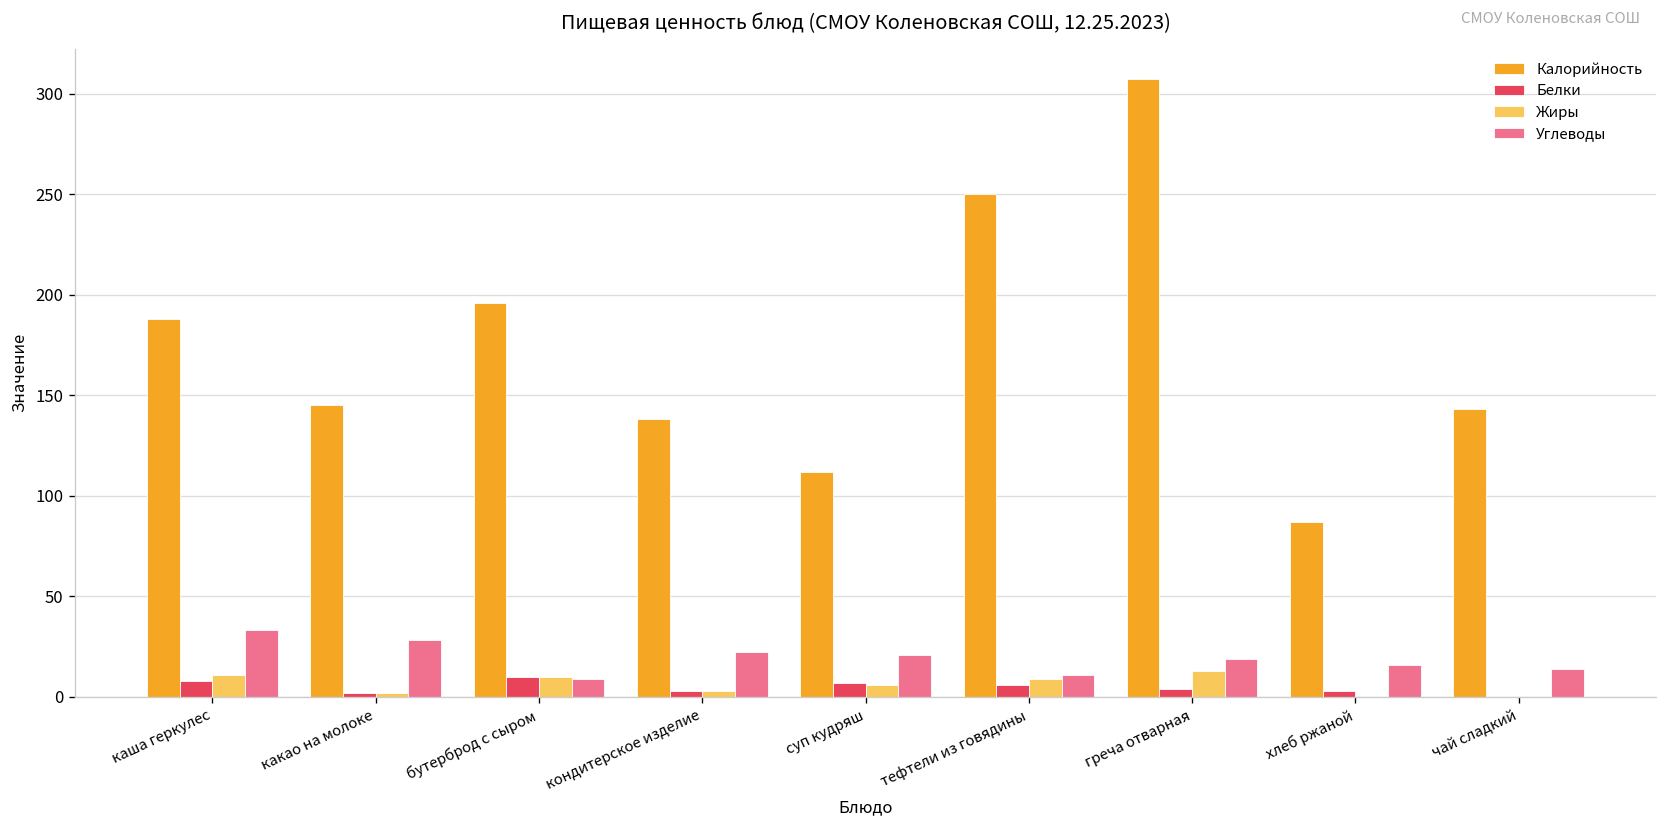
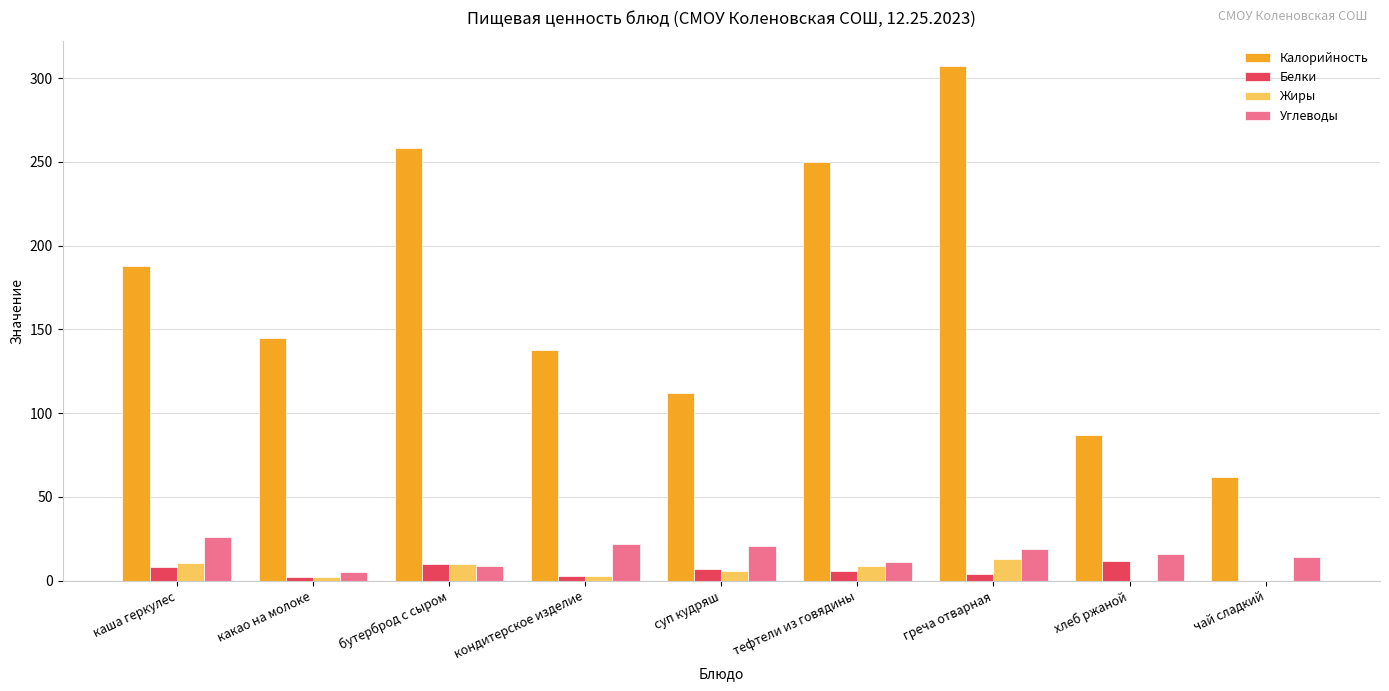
  {
    "Калорийность": {
      "каша геркулес": 188,
      "какао на молоке": 145,
-     "бутерброд с сыром": 196,
+     "бутерброд с сыром": 258,
      "кондитерское изделие": 138,
      "суп кудряш": 112,
      "тефтели из говядины": 250,
      "греча отварная": 307,
      "хлеб ржаной": 87,
-     "чай сладкий": 143
+     "чай сладкий": 62
    },
    "Белки": {
      "каша геркулес": 8,
      "какао на молоке": 2,
      "бутерброд с сыром": 10,
      "кондитерское изделие": 3,
      "суп кудряш": 7,
      "тефтели из говядины": 6,
      "греча отварная": 4,
-     "хлеб ржаной": 3,
+     "хлеб ржаной": 12,
      "чай сладкий": 0
    },
    "Жиры": {
      "каша геркулес": 11,
      "какао на молоке": 2,
      "бутерброд с сыром": 10,
      "кондитерское изделие": 3,
      "суп кудряш": 6,
      "тефтели из говядины": 9,
      "греча отварная": 13,
      "хлеб ржаной": 0,
      "чай сладкий": 0
    },
    "Углеводы": {
-     "каша геркулес": 33,
-     "какао на молоке": 28,
+     "каша геркулес": 26,
+     "какао на молоке": 5,
      "бутерброд с сыром": 9,
      "кондитерское изделие": 22,
      "суп кудряш": 21,
      "тефтели из говядины": 11,
      "греча отварная": 19,
      "хлеб ржаной": 16,
      "чай сладкий": 14
    }
  }
